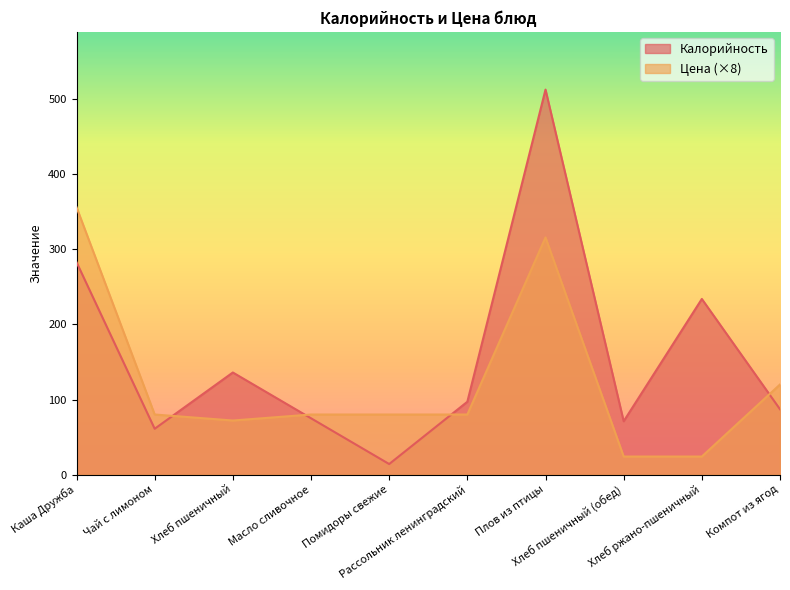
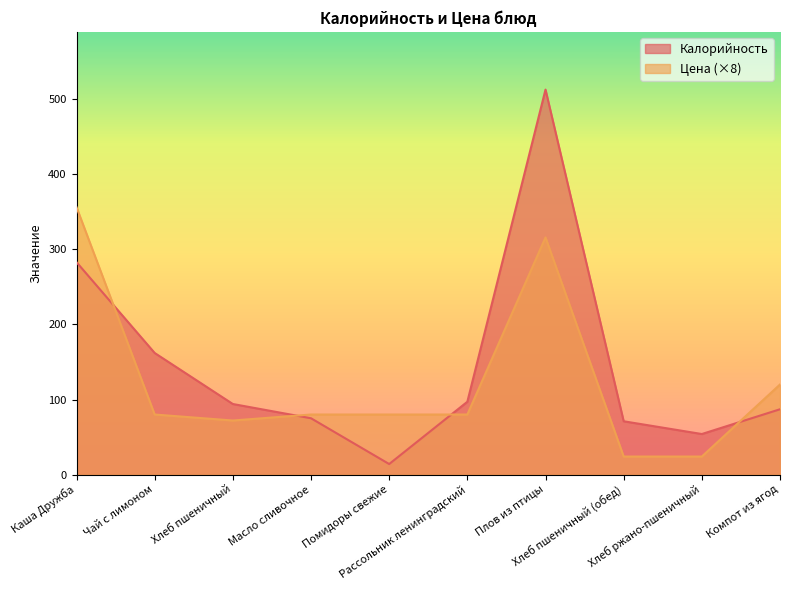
  {
    "Калорийность": {
      "Каша Дружба": 280,
-     "Чай с лимоном": 60,
-     "Хлеб пшеничный": 140,
+     "Чай с лимоном": 160,
+     "Хлеб пшеничный": 90,
      "Масло сливочное": 80,
      "Помидоры свежие": 10,
      "Рассольник ленинградский": 100,
      "Плов из птицы": 510,
      "Хлеб пшеничный (обед)": 70,
-     "Хлеб ржано-пшеничный": 230,
+     "Хлеб ржано-пшеничный": 50,
      "Компот из ягод": 90
    },
    "Цена (×8)": {
      "Каша Дружба": 360,
      "Чай с лимоном": 80,
      "Хлеб пшеничный": 70,
      "Масло сливочное": 80,
      "Помидоры свежие": 80,
      "Рассольник ленинградский": 80,
      "Плов из птицы": 320,
      "Хлеб пшеничный (обед)": 20,
      "Хлеб ржано-пшеничный": 20,
      "Компот из ягод": 120
    }
  }
